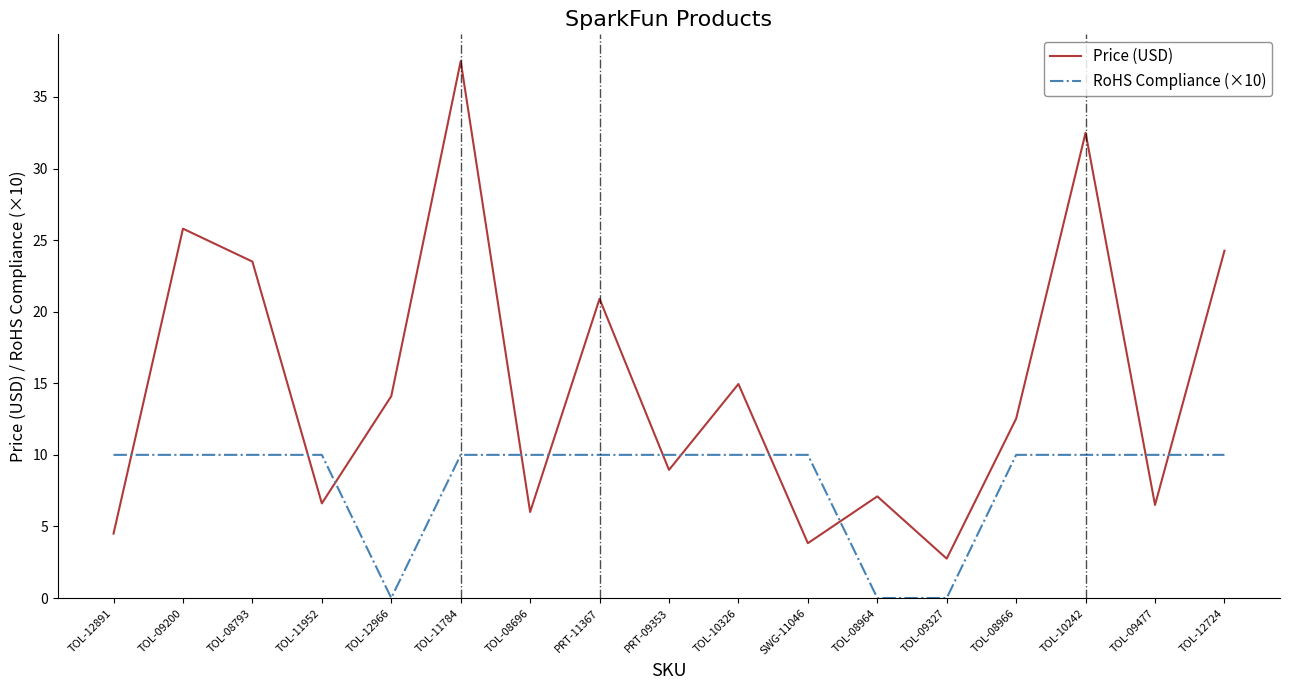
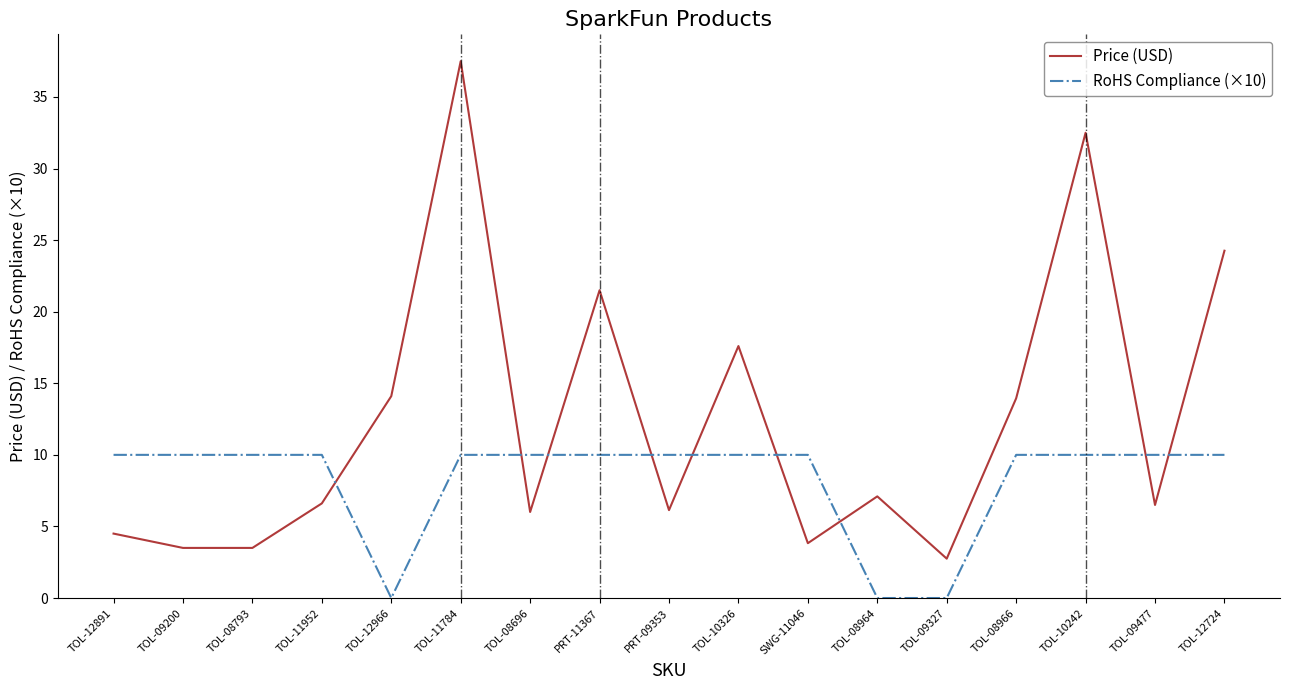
  {
    "Price (USD)": {
      "TOL-12891": 4.5,
-     "TOL-09200": 25.8,
-     "TOL-08793": 23.5,
+     "TOL-09200": 3.5,
+     "TOL-08793": 3.5,
      "TOL-11952": 6.6,
      "TOL-12966": 14.1,
      "TOL-11784": 37.5,
      "TOL-08696": 6.0,
-     "PRT-11367": 20.9,
-     "PRT-09353": 9.0,
-     "TOL-10326": 15.0,
+     "PRT-11367": 21.5,
+     "PRT-09353": 6.1,
+     "TOL-10326": 17.6,
      "SWG-11046": 3.8,
      "TOL-08964": 7.1,
      "TOL-09327": 2.8,
-     "TOL-08966": 12.5,
+     "TOL-08966": 14.0,
      "TOL-10242": 32.5,
      "TOL-09477": 6.5,
      "TOL-12724": 24.3
    },
    "RoHS Compliance (×10)": {
      "TOL-12891": 10.0,
      "TOL-09200": 10.0,
      "TOL-08793": 10.0,
      "TOL-11952": 10.0,
      "TOL-12966": 0.0,
      "TOL-11784": 10.0,
      "TOL-08696": 10.0,
      "PRT-11367": 10.0,
      "PRT-09353": 10.0,
      "TOL-10326": 10.0,
      "SWG-11046": 10.0,
      "TOL-08964": 0.0,
      "TOL-09327": 0.0,
      "TOL-08966": 10.0,
      "TOL-10242": 10.0,
      "TOL-09477": 10.0,
      "TOL-12724": 10.0
    }
  }
